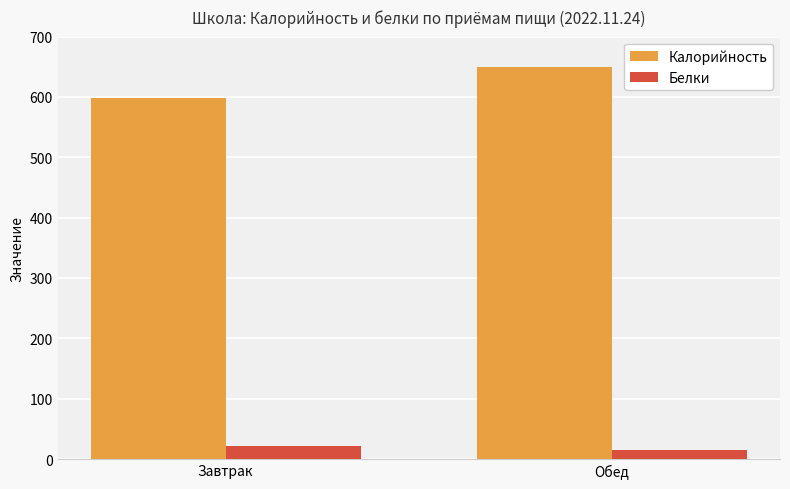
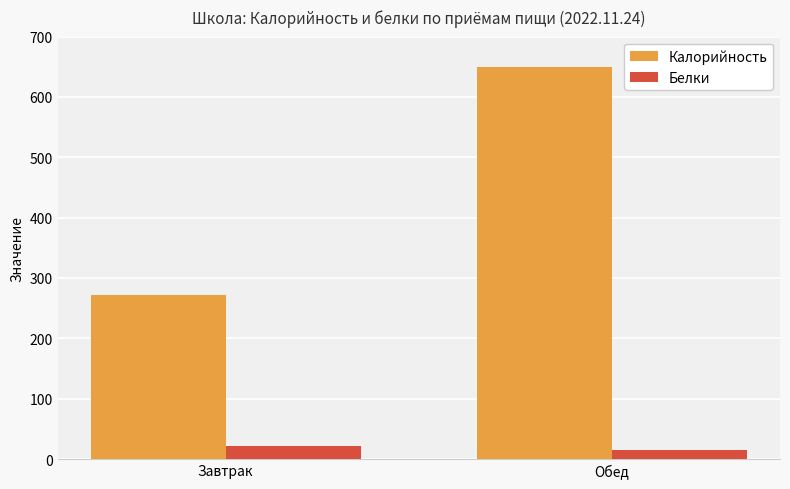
  {
    "Калорийность": {
-     "Завтрак": 600,
+     "Завтрак": 270,
      "Обед": 650
    },
    "Белки": {
      "Завтрак": 20,
      "Обед": 10
    }
  }
